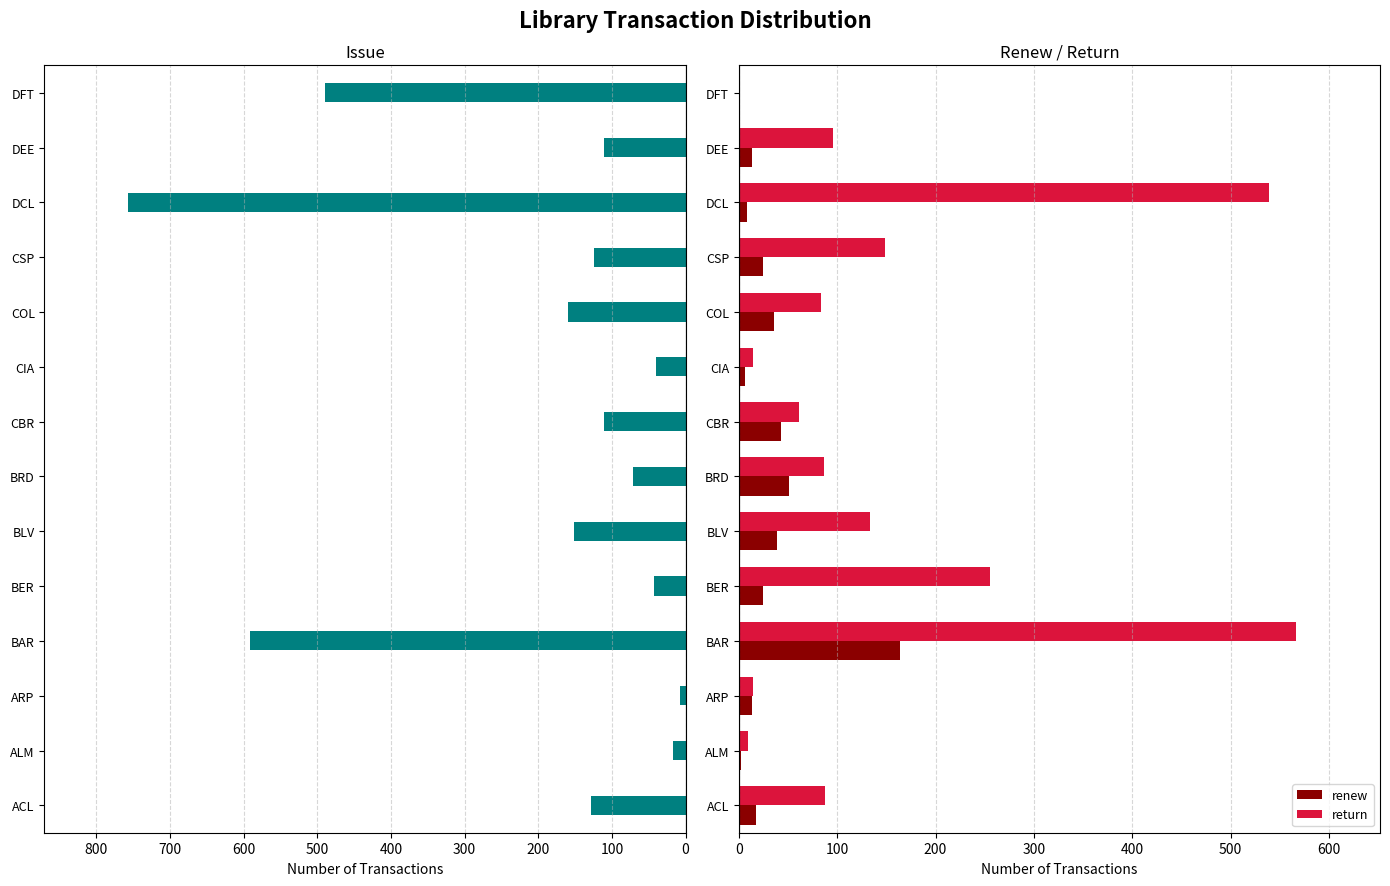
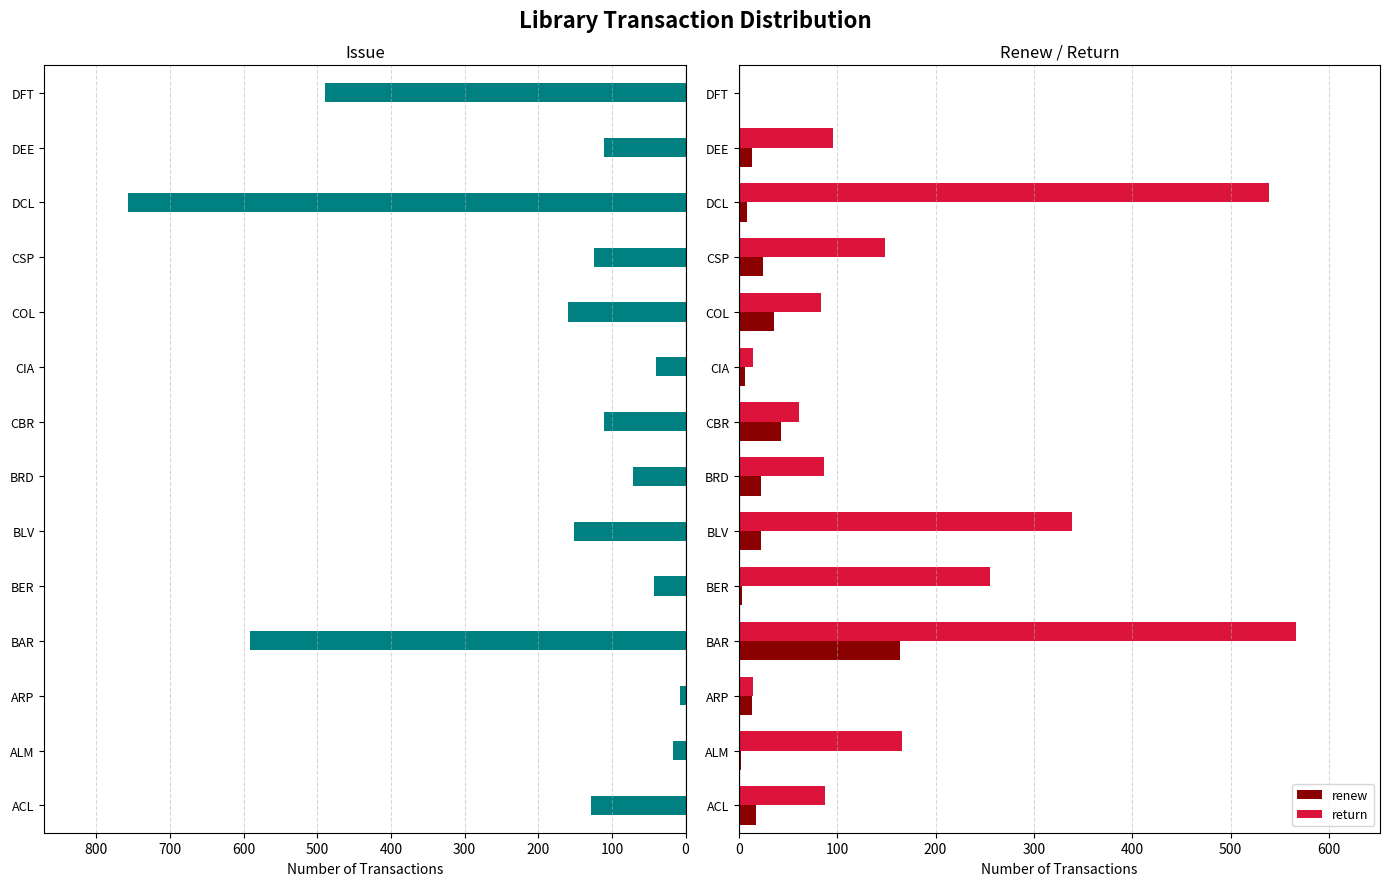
  {
    "Renew / Return": {
      "renew": {
        "DFT": 0,
        "DEE": 10,
        "DCL": 10,
        "CSP": 20,
        "COL": 40,
        "CIA": 10,
        "CBR": 40,
-       "BRD": 50,
-       "BLV": 40,
-       "BER": 20,
+       "BRD": 20,
+       "BLV": 20,
+       "BER": 0,
        "BAR": 160,
        "ARP": 10,
        "ACL": 20
      },
      "return": {
        "DFT": 0,
        "DEE": 100,
        "DCL": 540,
        "CSP": 150,
        "COL": 80,
        "CIA": 10,
        "CBR": 60,
        "BRD": 90,
-       "BLV": 130,
+       "BLV": 340,
        "BER": 260,
        "BAR": 570,
        "ARP": 10,
-       "ALM": 10,
+       "ALM": 170,
        "ACL": 90
      }
    }
  }
